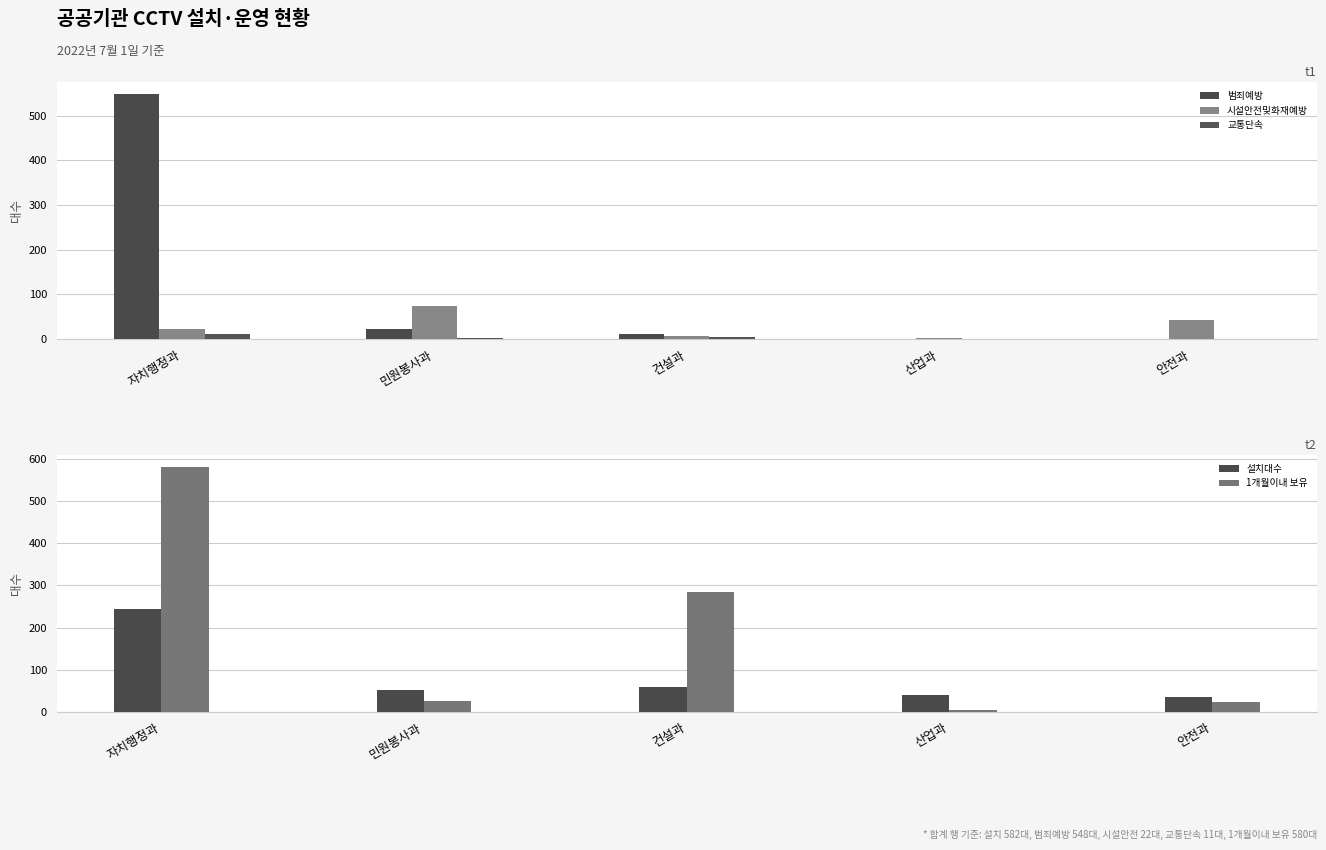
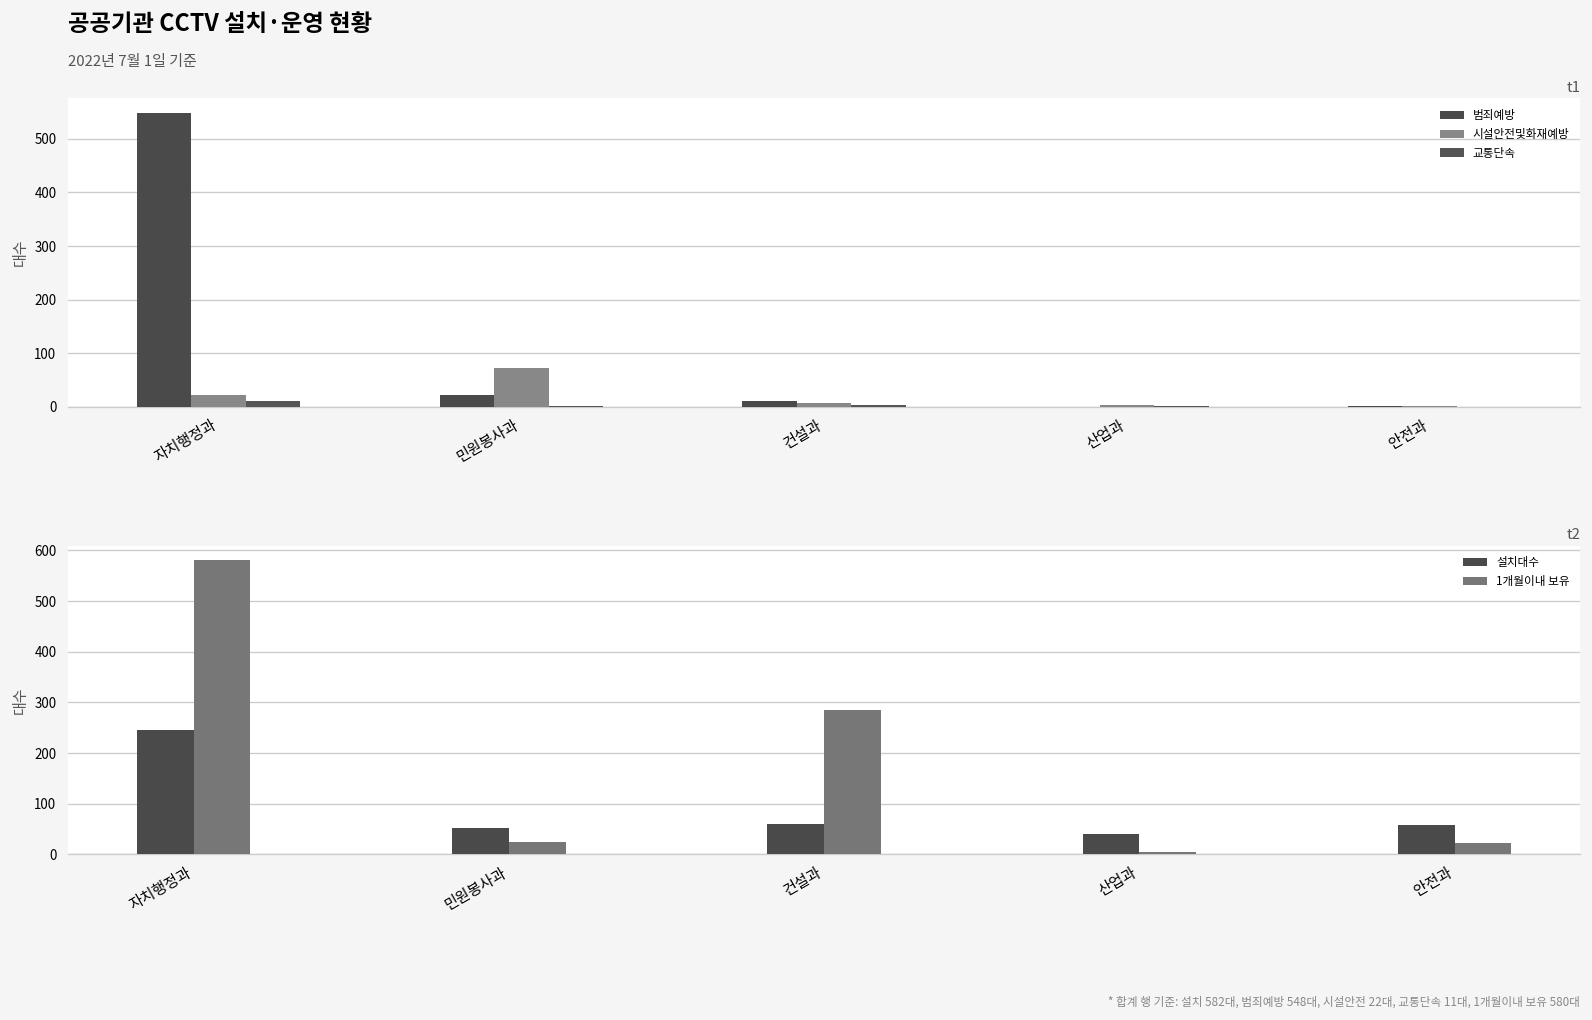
  {
    "t1": {
      "시설안전및화재예방": {
        "자치행정과": 20,
        "민원봉사과": 70,
        "건설과": 10,
-       "안전과": 40
+       "안전과": 0
      }
    },
    "t2": {
      "설치대수": {
        "자치행정과": 250,
        "민원봉사과": 50,
        "건설과": 60,
        "산업과": 40,
-       "안전과": 40
+       "안전과": 60
      },
      "1개월이내 보유": {
        "자치행정과": 580,
        "민원봉사과": 30,
        "건설과": 290,
        "안전과": 20
      }
    }
  }
